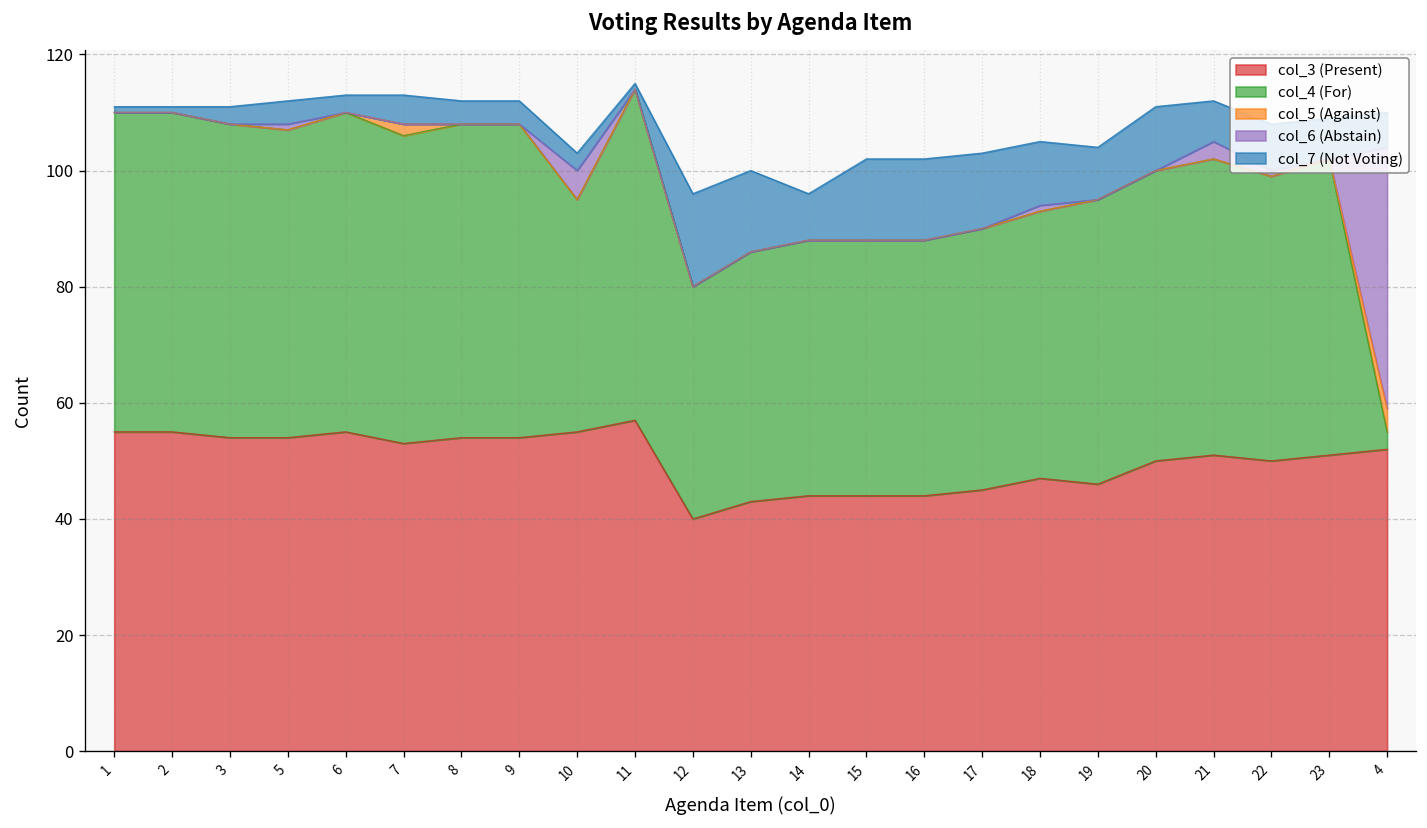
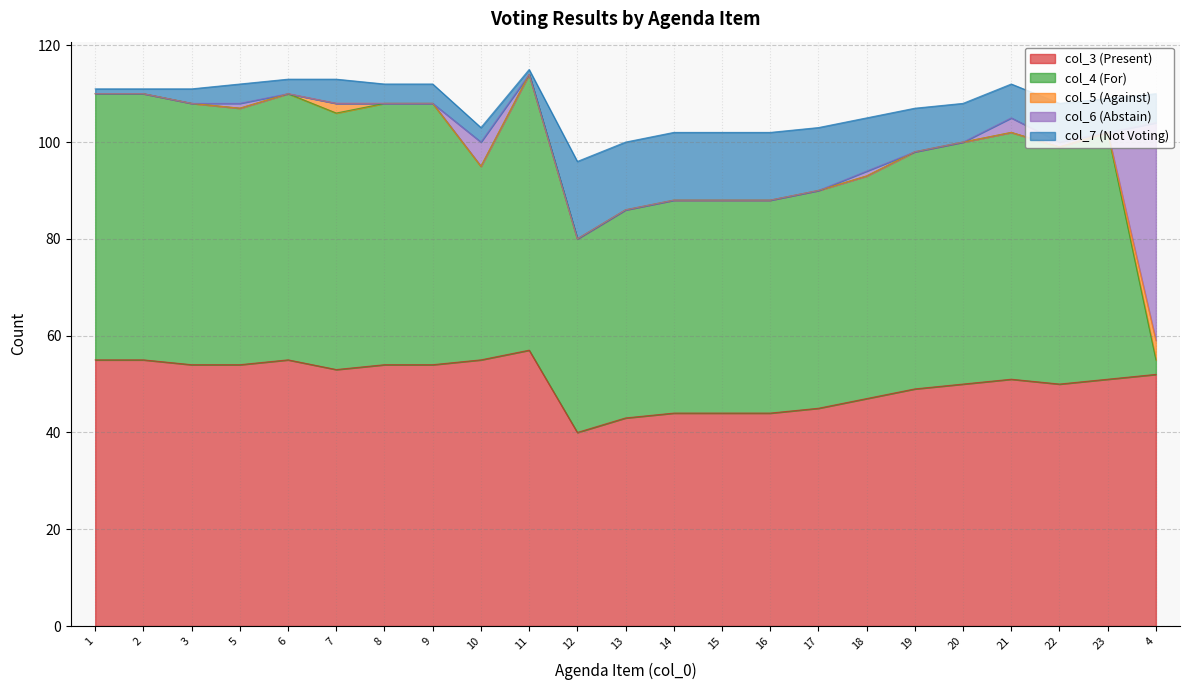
  {
    "col_3 (Present)": {
      "1": 55,
      "2": 55,
      "3": 54,
      "5": 54,
      "6": 55,
      "7": 53,
      "8": 54,
      "9": 54,
      "10": 55,
      "11": 57,
      "12": 40,
      "13": 43,
      "14": 44,
      "15": 44,
      "16": 44,
      "17": 45,
      "18": 47,
-     "19": 46,
+     "19": 49,
      "20": 50,
      "21": 51,
      "22": 50,
      "23": 51,
      "4": 52
    },
    "col_4 (For)": {
      "7": 53,
      "4": 3
    },
    "col_5 (Against)": {
      "4": 4
    },
    "col_6 (Abstain)": {
      "5": 1,
      "10": 5,
      "18": 1,
      "21": 3
    },
    "col_7 (Not Voting)": {
      "1": 1,
      "2": 1,
      "3": 3,
      "5": 4,
      "6": 3,
      "7": 5,
      "8": 4,
      "9": 4,
      "10": 3,
      "11": 1,
      "12": 16,
      "13": 14,
-     "14": 8,
+     "14": 14,
      "15": 14,
      "16": 14,
      "17": 13,
      "18": 11,
      "19": 9,
-     "20": 11,
+     "20": 8,
      "21": 7
    }
  }
